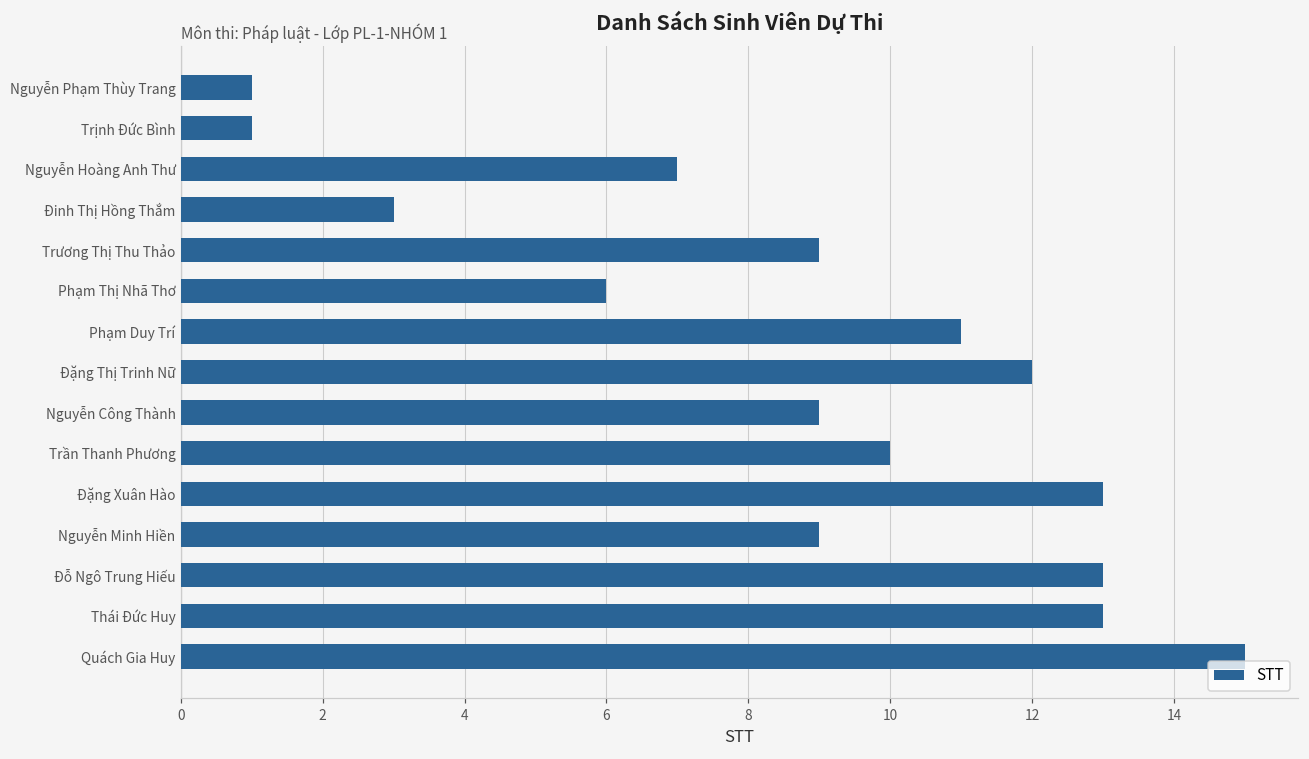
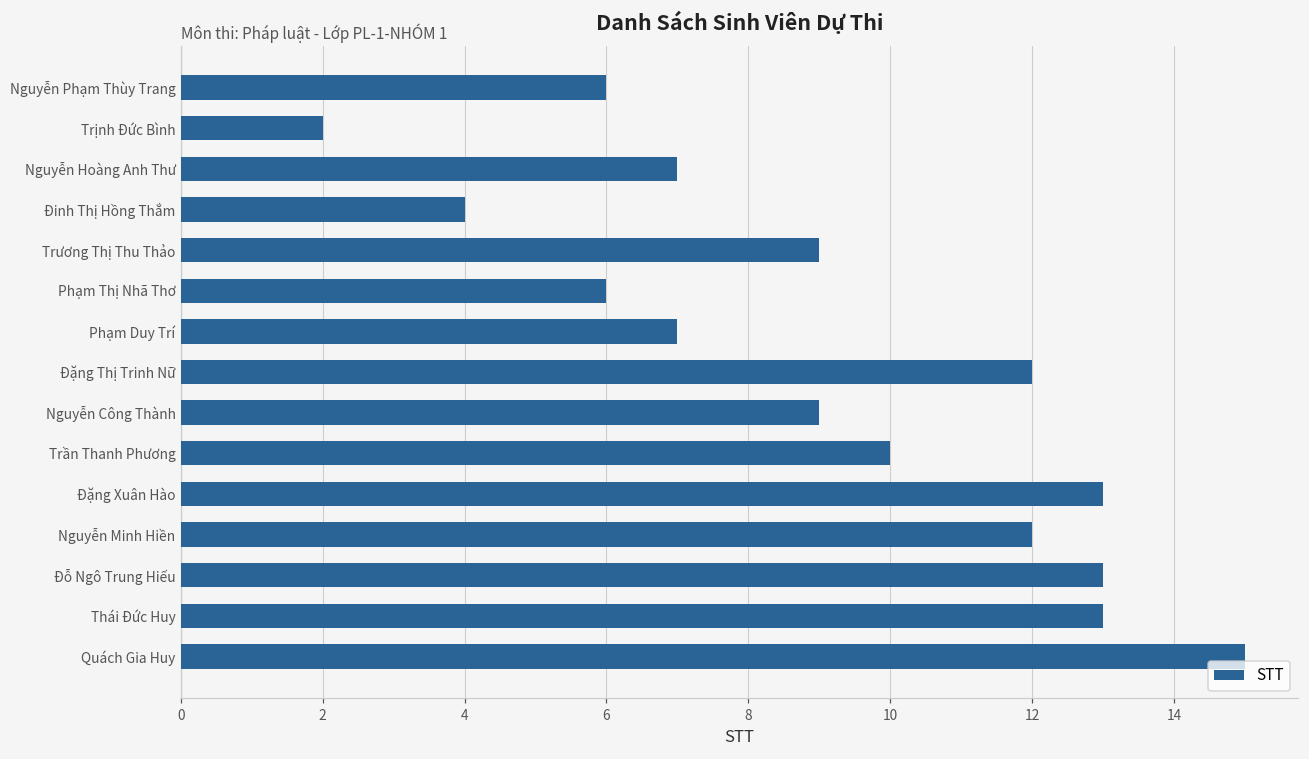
  {
-   "Nguyễn Phạm Thùy Trang": 1,
-   "Trịnh Đức Bình": 1,
+   "Nguyễn Phạm Thùy Trang": 6,
+   "Trịnh Đức Bình": 2,
    "Nguyễn Hoàng Anh Thư": 7,
-   "Đinh Thị Hồng Thắm": 3,
+   "Đinh Thị Hồng Thắm": 4,
    "Trương Thị Thu Thảo": 9,
    "Phạm Thị Nhã Thơ": 6,
-   "Phạm Duy Trí": 11,
+   "Phạm Duy Trí": 7,
    "Đặng Thị Trinh Nữ": 12,
    "Nguyễn Công Thành": 9,
    "Trần Thanh Phương": 10,
    "Đặng Xuân Hào": 13,
-   "Nguyễn Minh Hiền": 9,
+   "Nguyễn Minh Hiền": 12,
    "Đỗ Ngô Trung Hiếu": 13,
    "Thái Đức Huy": 13,
    "Quách Gia Huy": 15
  }
